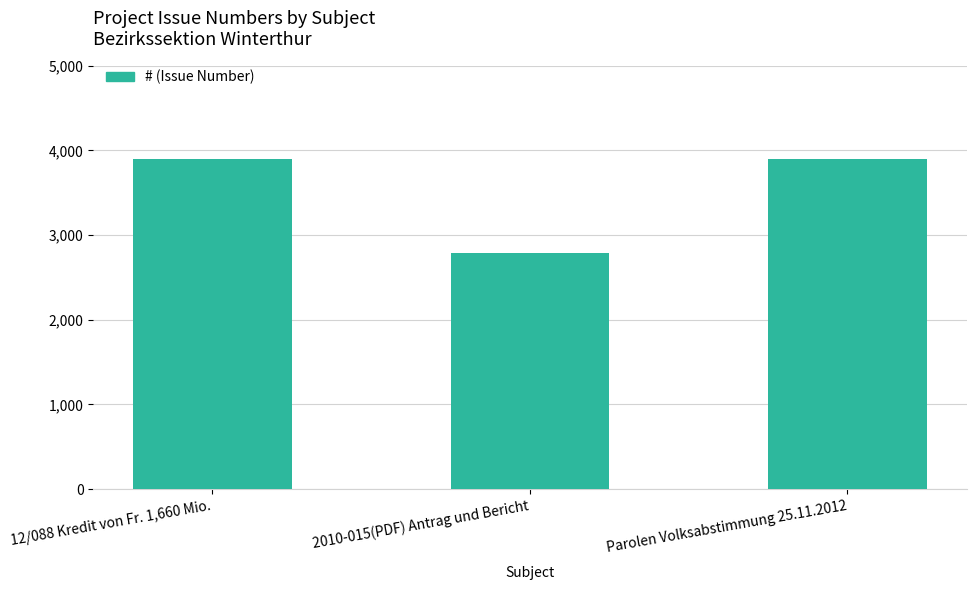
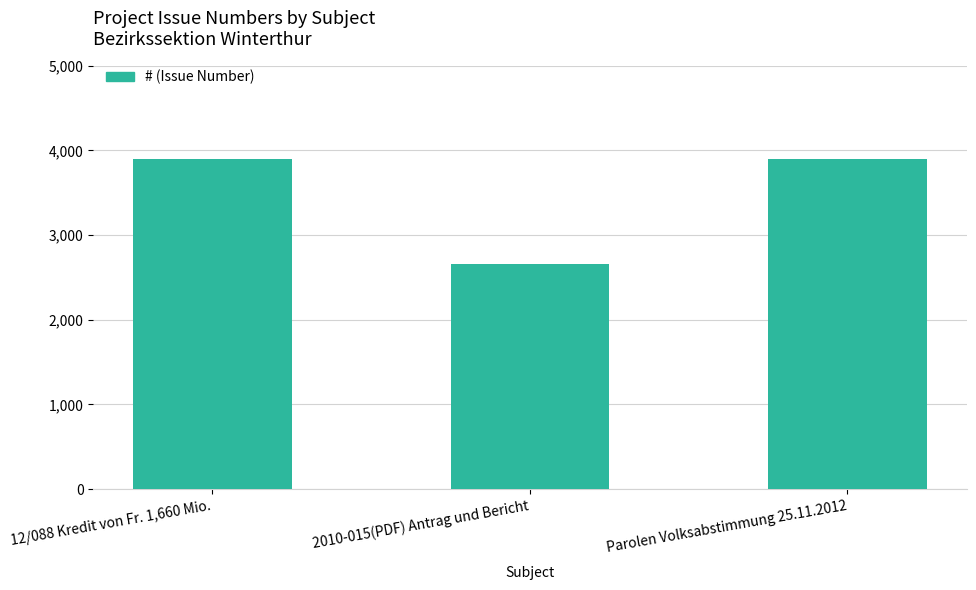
  {
    "12/088 Kredit von Fr. 1,660 Mio.": "3,900",
-   "2010-015(PDF) Antrag und Bericht": "2,800",
+   "2010-015(PDF) Antrag und Bericht": "2,700",
    "Parolen Volksabstimmung 25.11.2012": "3,900"
  }
